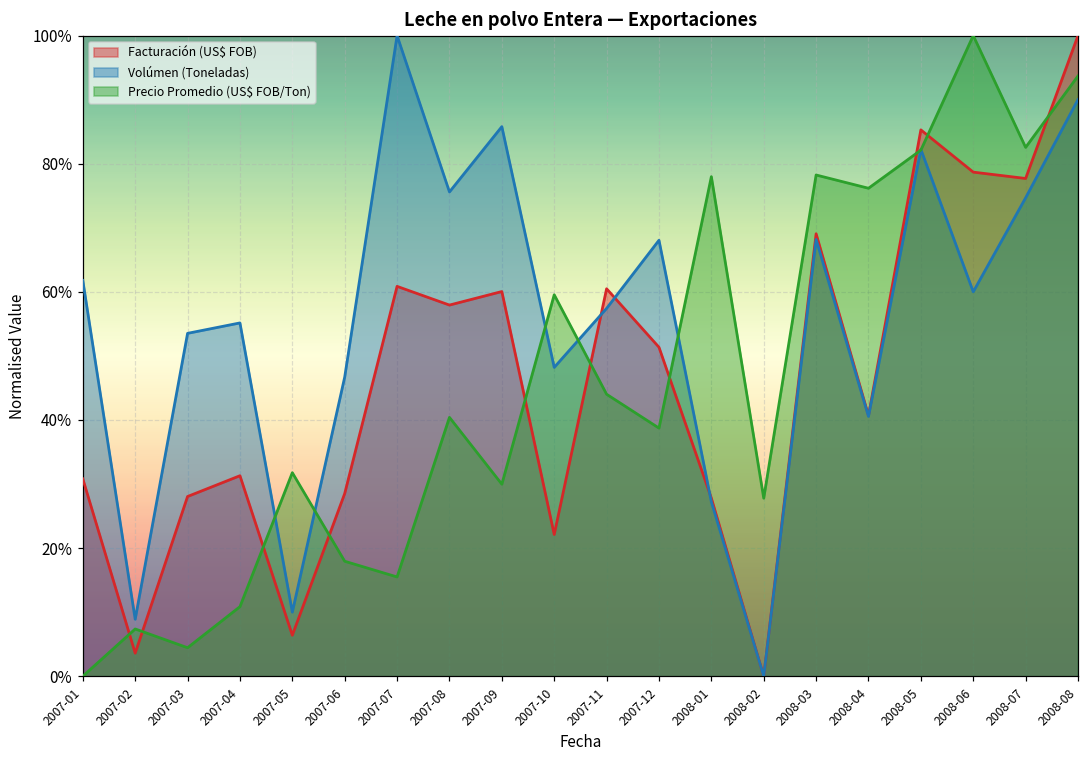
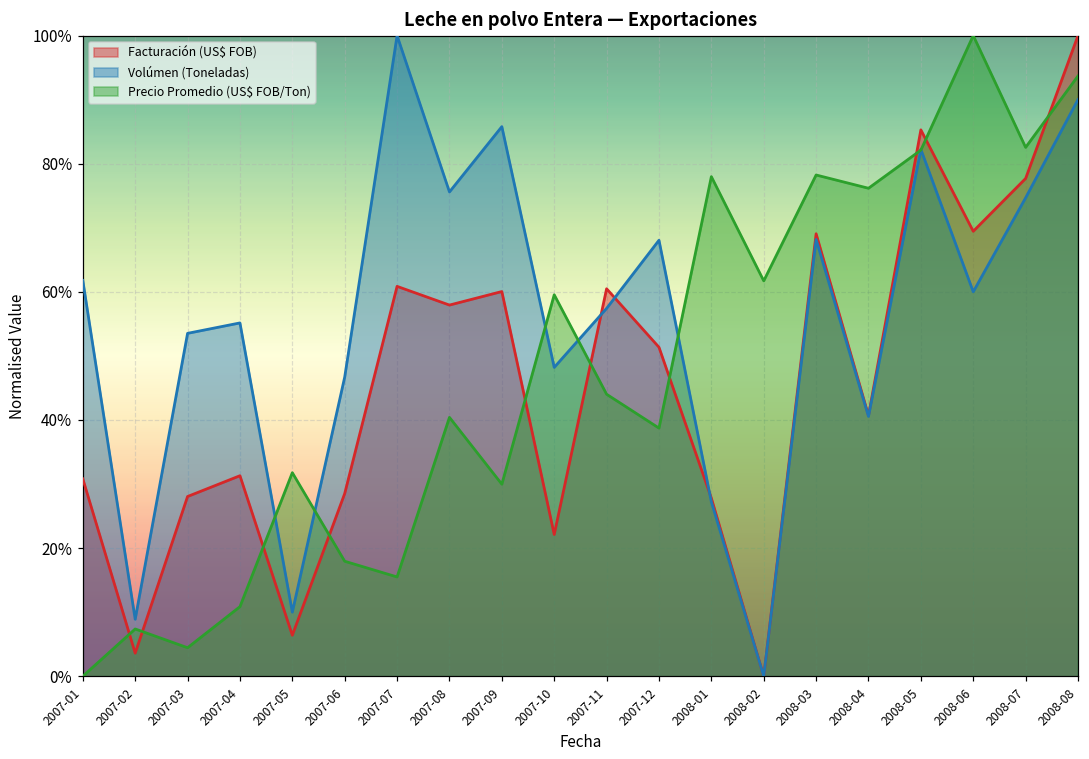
  {
    "Facturación (US$ FOB)": {
      "2007-01": "31%",
      "2007-02": "4%",
      "2007-03": "28%",
      "2007-04": "31%",
      "2007-05": "6%",
      "2007-06": "29%",
      "2007-07": "61%",
      "2007-08": "58%",
      "2007-09": "60%",
      "2007-10": "22%",
      "2007-11": "60%",
      "2007-12": "51%",
      "2008-01": "28%",
      "2008-03": "69%",
      "2008-05": "85%",
-     "2008-06": "79%",
+     "2008-06": "69%",
      "2008-07": "78%",
      "2008-08": "100%"
    },
    "Volúmen (Toneladas)": {
      "2007-01": "62%",
      "2007-02": "9%",
      "2007-03": "54%",
      "2007-04": "55%",
      "2007-05": "10%",
      "2007-06": "47%",
      "2007-07": "100%",
      "2007-08": "76%",
      "2007-09": "86%",
      "2007-10": "48%",
      "2007-11": "57%",
      "2007-12": "68%",
      "2008-01": "27%",
      "2008-03": "68%",
      "2008-06": "60%",
      "2008-07": "75%",
      "2008-08": "90%"
    },
    "Precio Promedio (US$ FOB/Ton)": {
      "2007-01": "0%",
      "2007-02": "7%",
      "2007-03": "4%",
      "2007-04": "11%",
      "2007-05": "32%",
      "2007-06": "18%",
      "2007-07": "15%",
      "2007-08": "40%",
      "2007-09": "30%",
      "2007-10": "60%",
      "2007-11": "44%",
      "2007-12": "39%",
      "2008-01": "78%",
-     "2008-02": "28%",
+     "2008-02": "62%",
      "2008-03": "78%",
      "2008-04": "76%",
      "2008-06": "100%",
      "2008-07": "83%",
      "2008-08": "94%"
    }
  }
